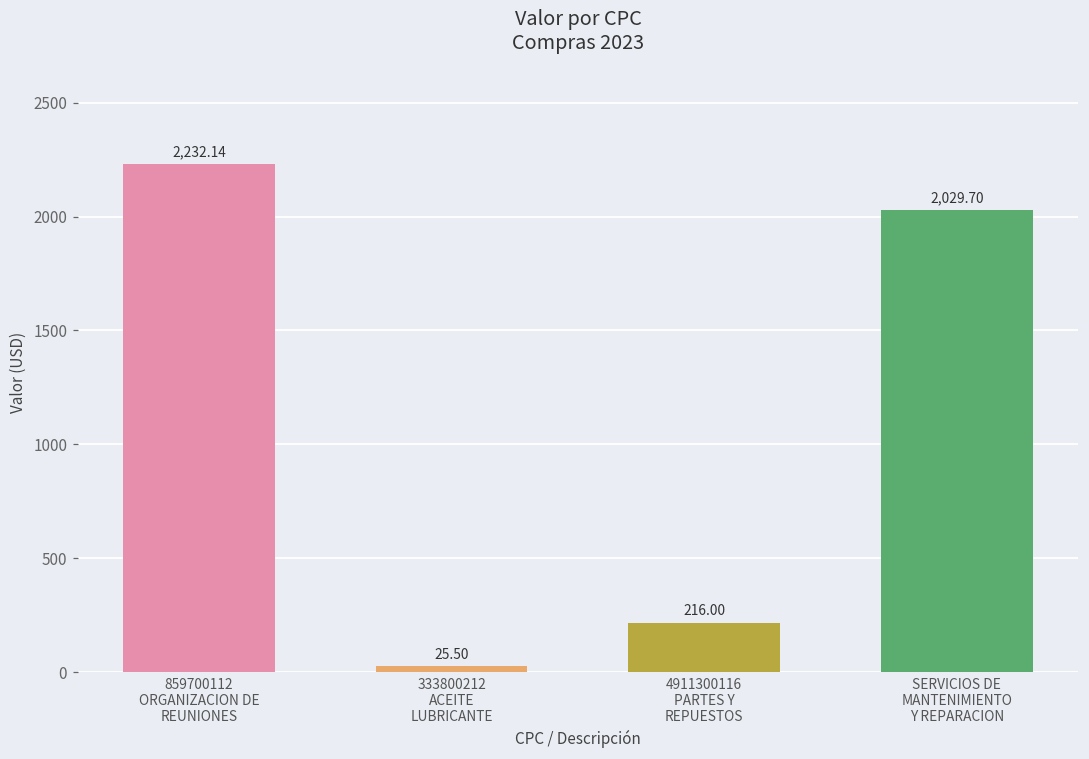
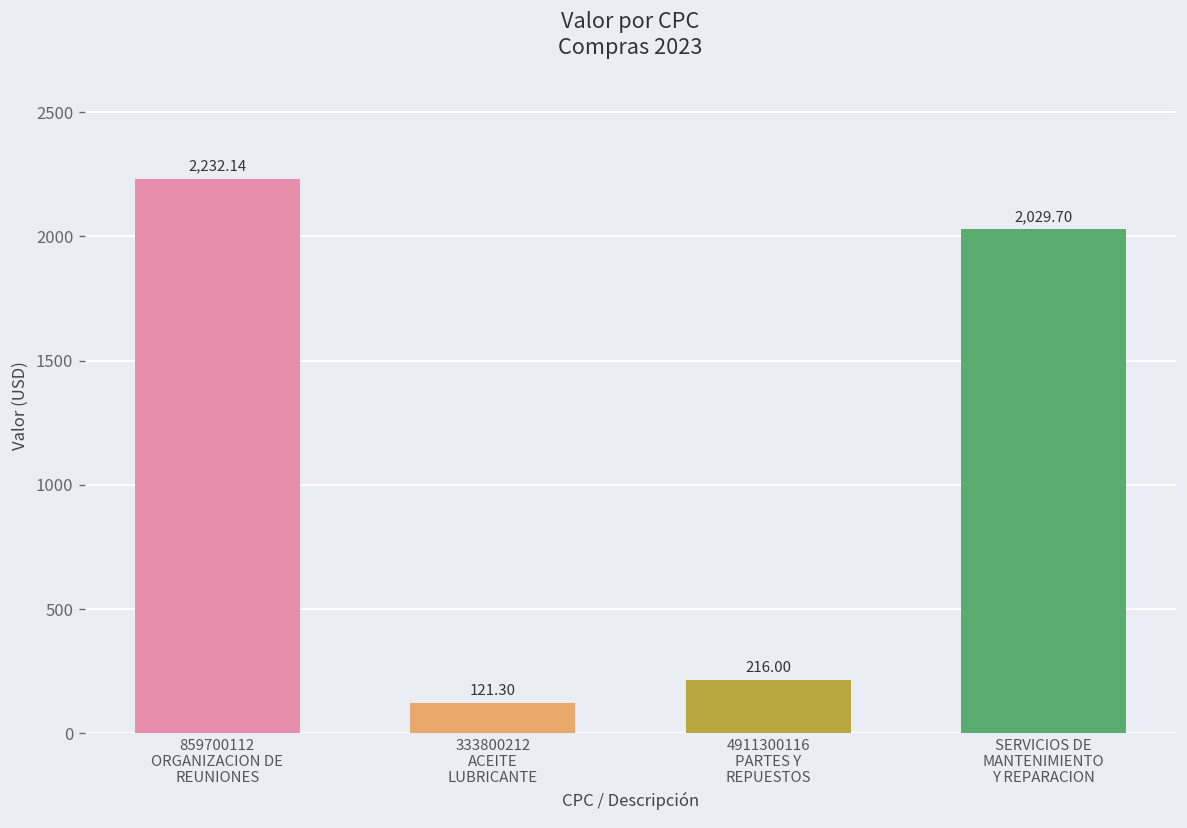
  {
    "859700112 ORGANIZACION DE REUNIONES": "2,232.14",
-   "333800212 ACEITE LUBRICANTE": "25.50",
+   "333800212 ACEITE LUBRICANTE": "121.30",
    "4911300116 PARTES Y REPUESTOS": "216.00",
    "SERVICIOS DE MANTENIMIENTO Y REPARACION": "2,029.70"
  }
